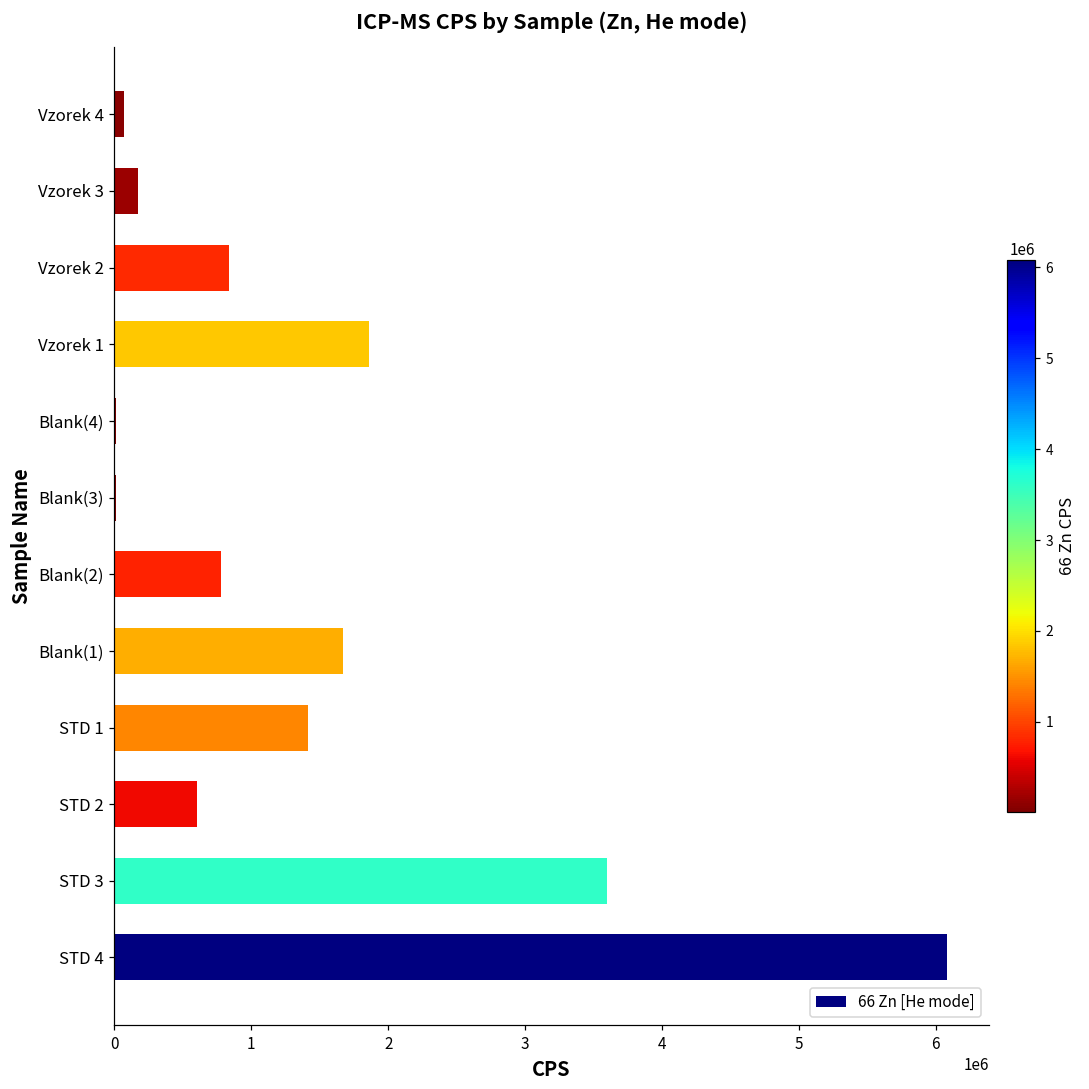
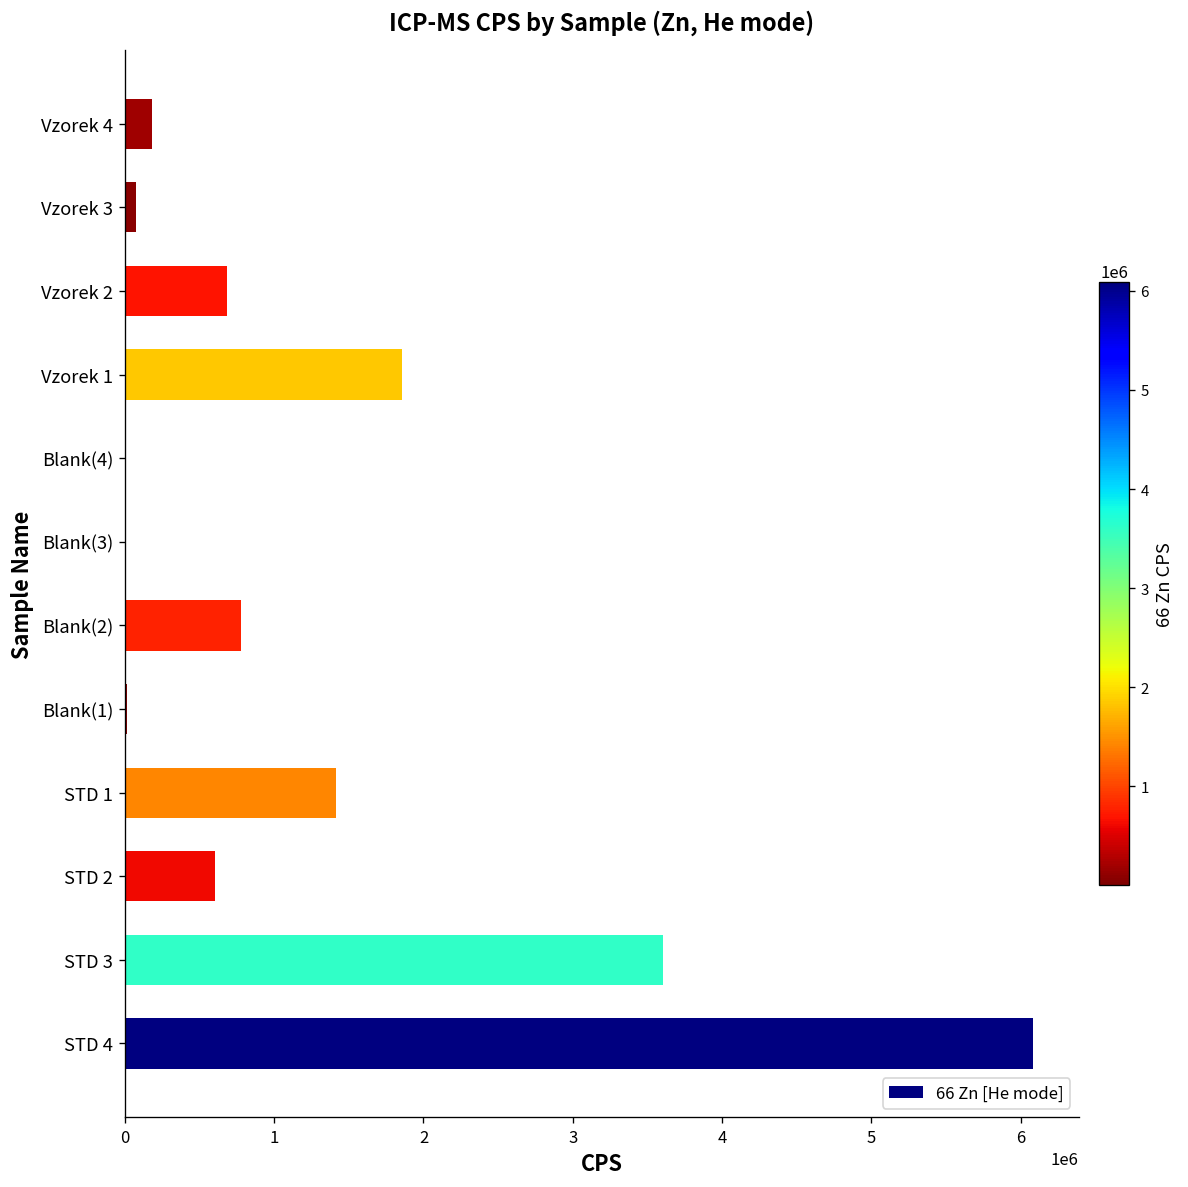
  {
-   "Vzorek 4": 70000,
-   "Vzorek 3": 170000,
-   "Vzorek 2": 840000,
+   "Vzorek 4": 180000,
+   "Vzorek 3": 70000,
+   "Vzorek 2": 690000,
    "Vzorek 1": 1860000,
    "Blank(2)": 780000,
-   "Blank(1)": 1670000,
+   "Blank(1)": 10000,
    "STD 1": 1410000,
    "STD 2": 600000,
    "STD 3": 3600000,
    "STD 4": 6080000
  }
